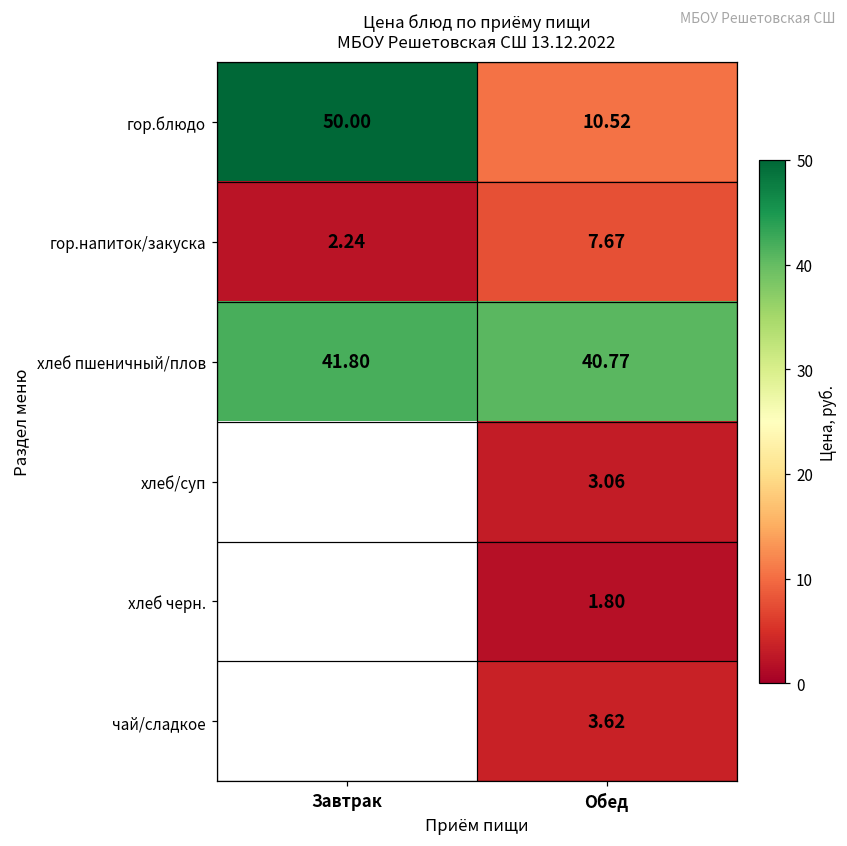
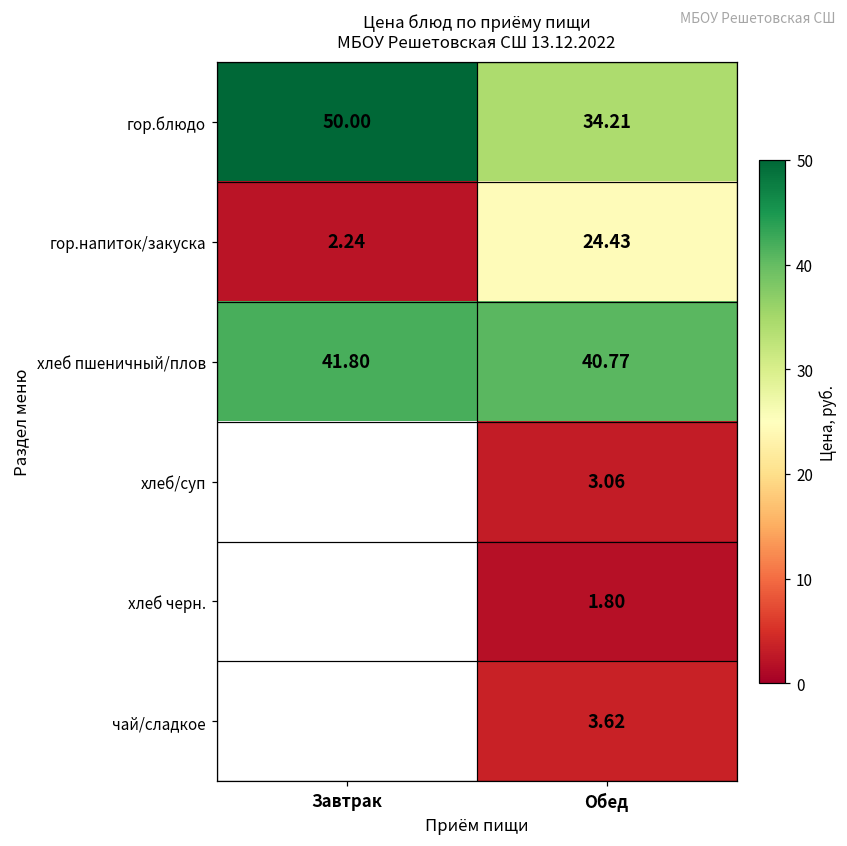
  {
    "гор.блюдо": {
      "Завтрак": 50.00,
-     "Обед": 10.52
+     "Обед": 34.21
    },
    "гор.напиток/закуска": {
      "Завтрак": 2.24,
-     "Обед": 7.67
+     "Обед": 24.43
    },
    "хлеб пшеничный/плов": {
      "Завтрак": 41.80,
      "Обед": 40.77
    },
    "хлеб/суп": {
      "Обед": 3.06
    },
    "хлеб черн.": {
      "Обед": 1.80
    },
    "чай/сладкое": {
      "Обед": 3.62
    }
  }
